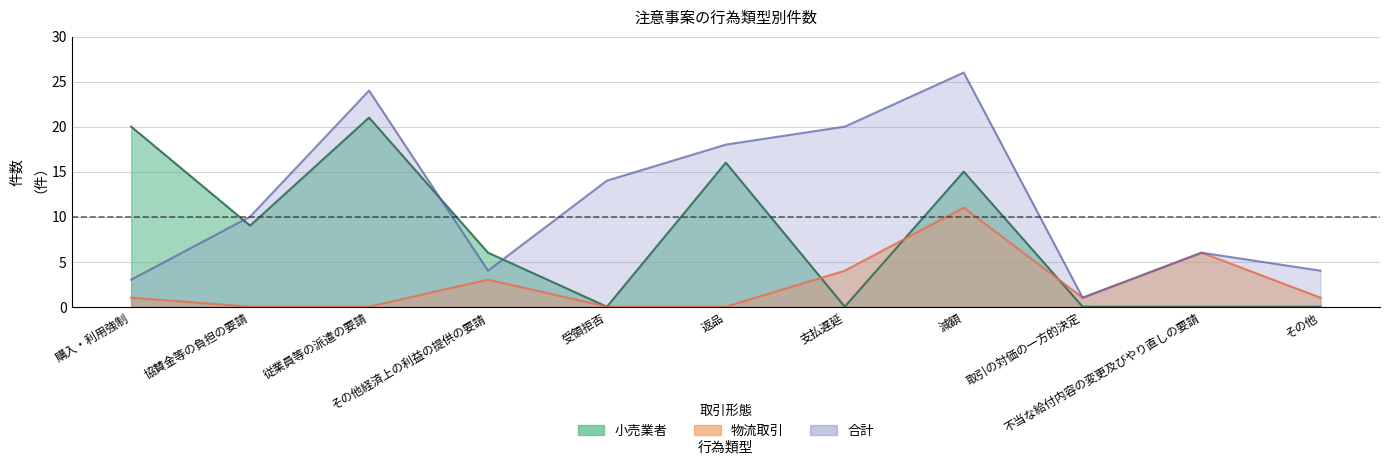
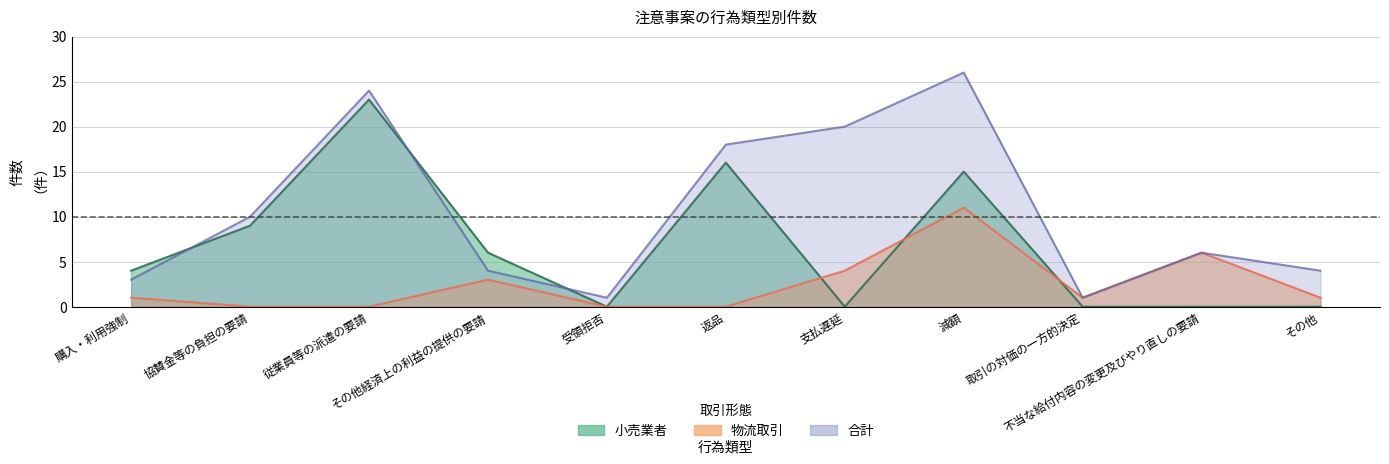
  {
    "小売業者": {
-     "購入・利用強制": 20,
+     "購入・利用強制": 4,
      "協賛金等の負担の要請": 9,
-     "従業員等の派遣の要請": 21,
+     "従業員等の派遣の要請": 23,
      "その他経済上の利益の提供の要請": 6,
      "返品": 16,
      "支払遅延": 0,
      "減額": 15,
      "取引の対価の一方的決定": 0,
      "不当な給付内容の変更及びやり直しの要請": 0,
      "その他": 0
    },
    "物流取引": {
      "購入・利用強制": 1,
      "協賛金等の負担の要請": 0,
      "従業員等の派遣の要請": 0,
      "その他経済上の利益の提供の要請": 3,
      "返品": 0,
      "支払遅延": 4,
      "減額": 11,
      "その他": 1
    },
    "合計": {
      "購入・利用強制": 3,
      "協賛金等の負担の要請": 10,
      "従業員等の派遣の要請": 24,
      "その他経済上の利益の提供の要請": 4,
-     "受領拒否": 14,
+     "受領拒否": 1,
      "返品": 18,
      "支払遅延": 20,
      "減額": 26,
      "その他": 4
    }
  }
